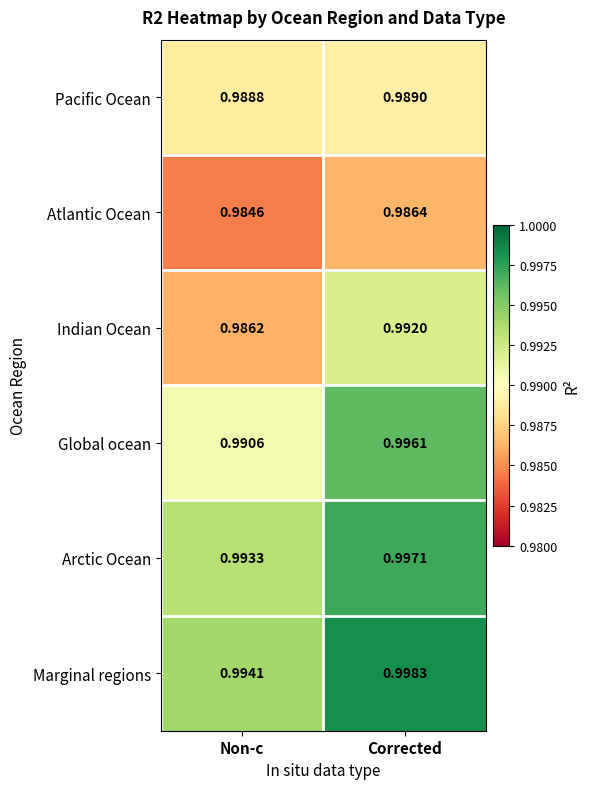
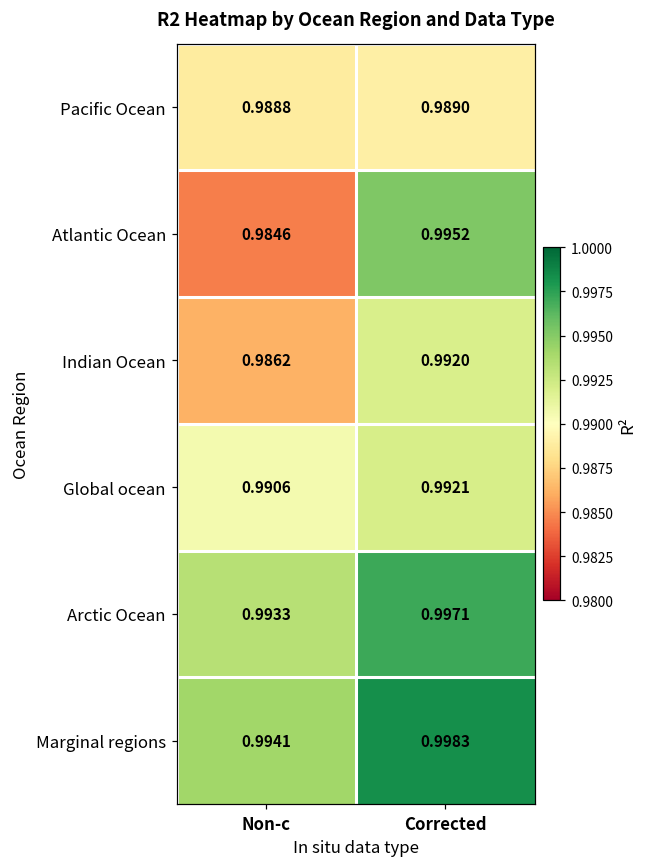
  {
    "Pacific Ocean": {
      "Non-c": 0.9888,
      "Corrected": 0.9890
    },
    "Atlantic Ocean": {
      "Non-c": 0.9846,
-     "Corrected": 0.9864
+     "Corrected": 0.9952
    },
    "Indian Ocean": {
      "Non-c": 0.9862,
      "Corrected": 0.9920
    },
    "Global ocean": {
      "Non-c": 0.9906,
-     "Corrected": 0.9961
+     "Corrected": 0.9921
    },
    "Arctic Ocean": {
      "Non-c": 0.9933,
      "Corrected": 0.9971
    },
    "Marginal regions": {
      "Non-c": 0.9941,
      "Corrected": 0.9983
    }
  }
